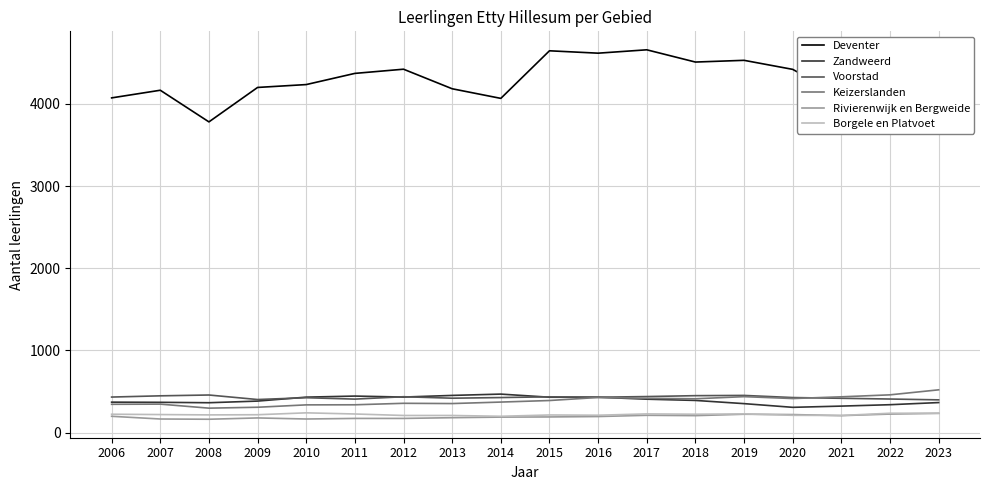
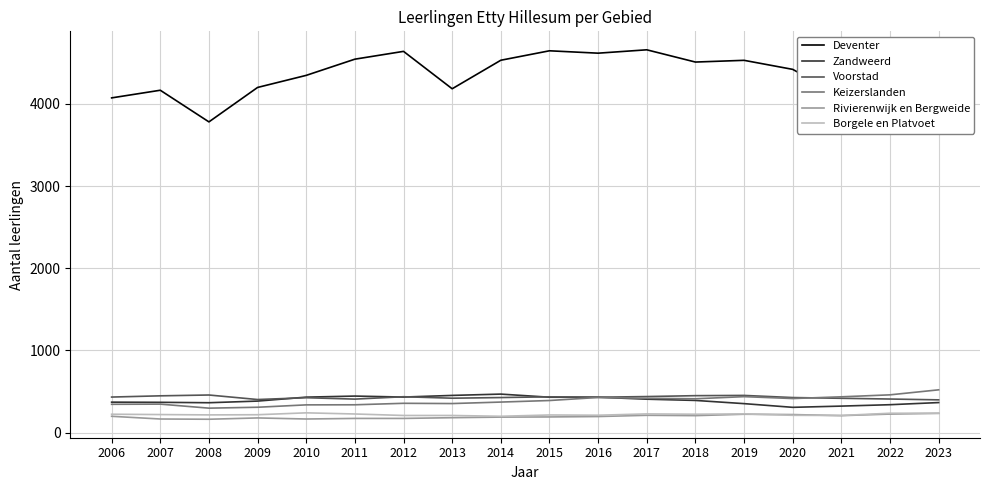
  {
    "Deventer": {
      "2006": 4100,
      "2007": 4200,
      "2008": 3800,
      "2009": 4200,
-     "2010": 4200,
-     "2011": 4400,
-     "2012": 4400,
+     "2010": 4300,
+     "2011": 4500,
+     "2012": 4600,
      "2013": 4200,
-     "2014": 4100,
+     "2014": 4500,
      "2015": 4600,
      "2016": 4600,
      "2017": 4700,
      "2018": 4500,
      "2019": 4500,
      "2020": 4400
    }
  }
